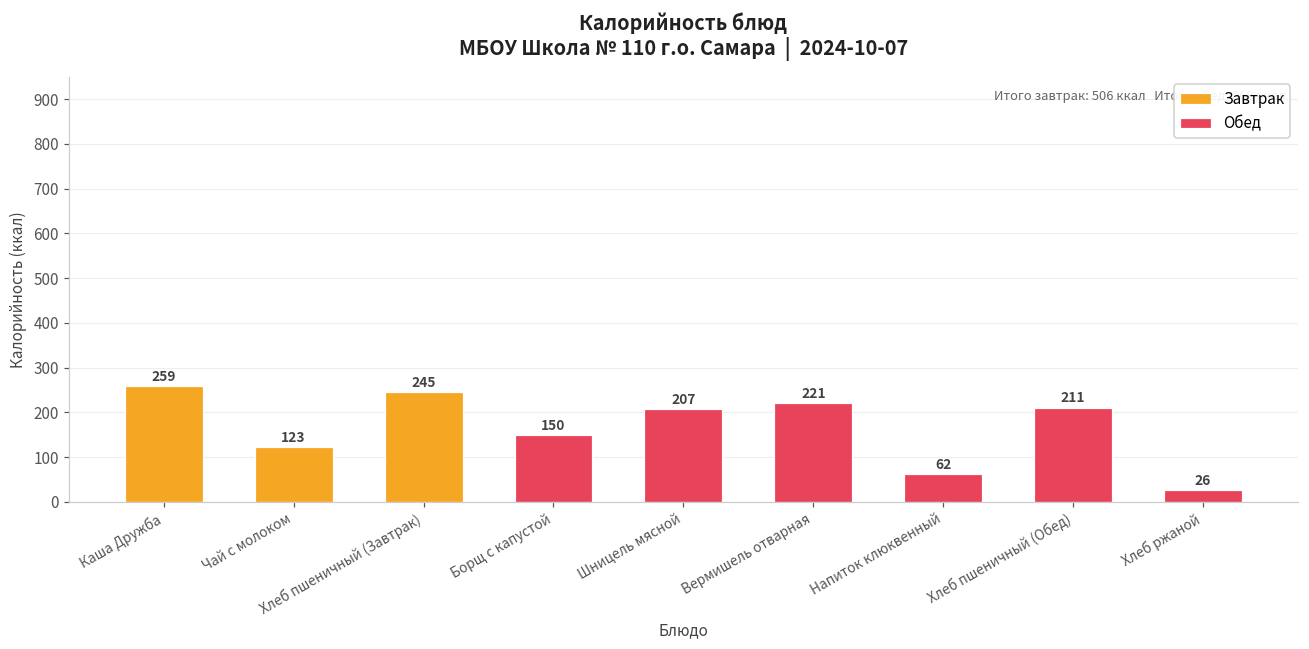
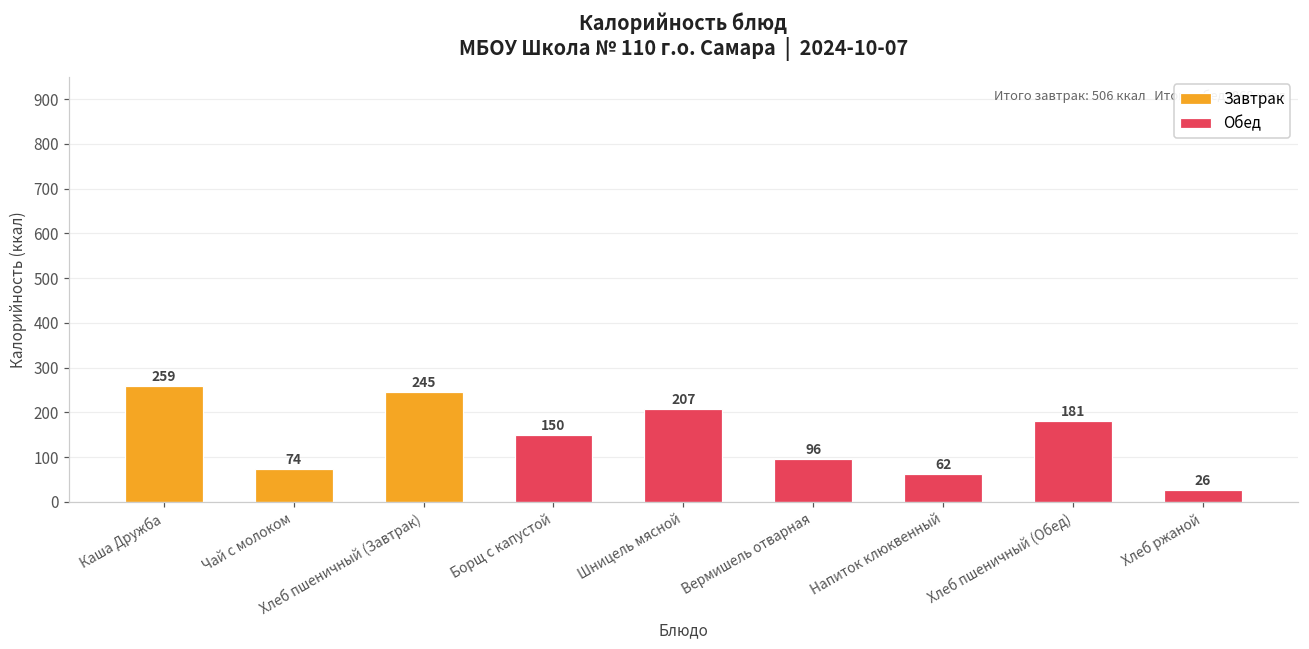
  {
    "Завтрак": {
      "Каша Дружба": 259,
-     "Чай с молоком": 123,
+     "Чай с молоком": 74,
      "Хлеб пшеничный (Завтрак)": 245
    },
    "Обед": {
      "Борщ с капустой": 150,
      "Шницель мясной": 207,
-     "Вермишель отварная": 221,
+     "Вермишель отварная": 96,
      "Напиток клюквенный": 62,
-     "Хлеб пшеничный (Обед)": 211,
+     "Хлеб пшеничный (Обед)": 181,
      "Хлеб ржаной": 26
    }
  }
